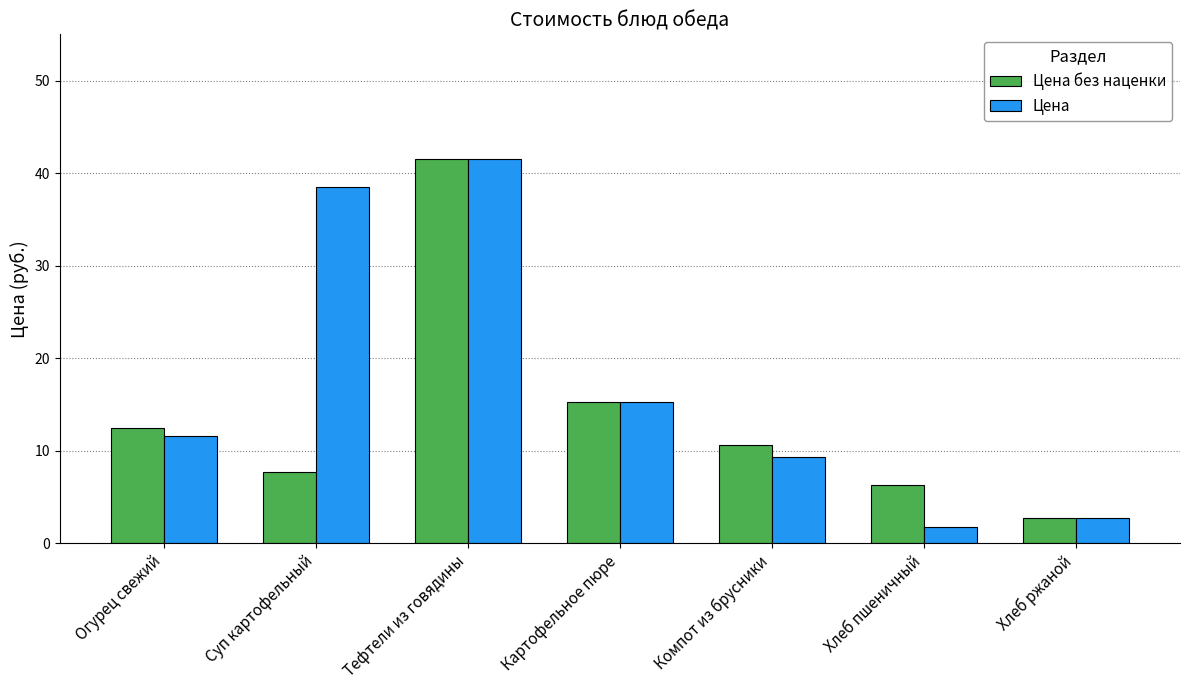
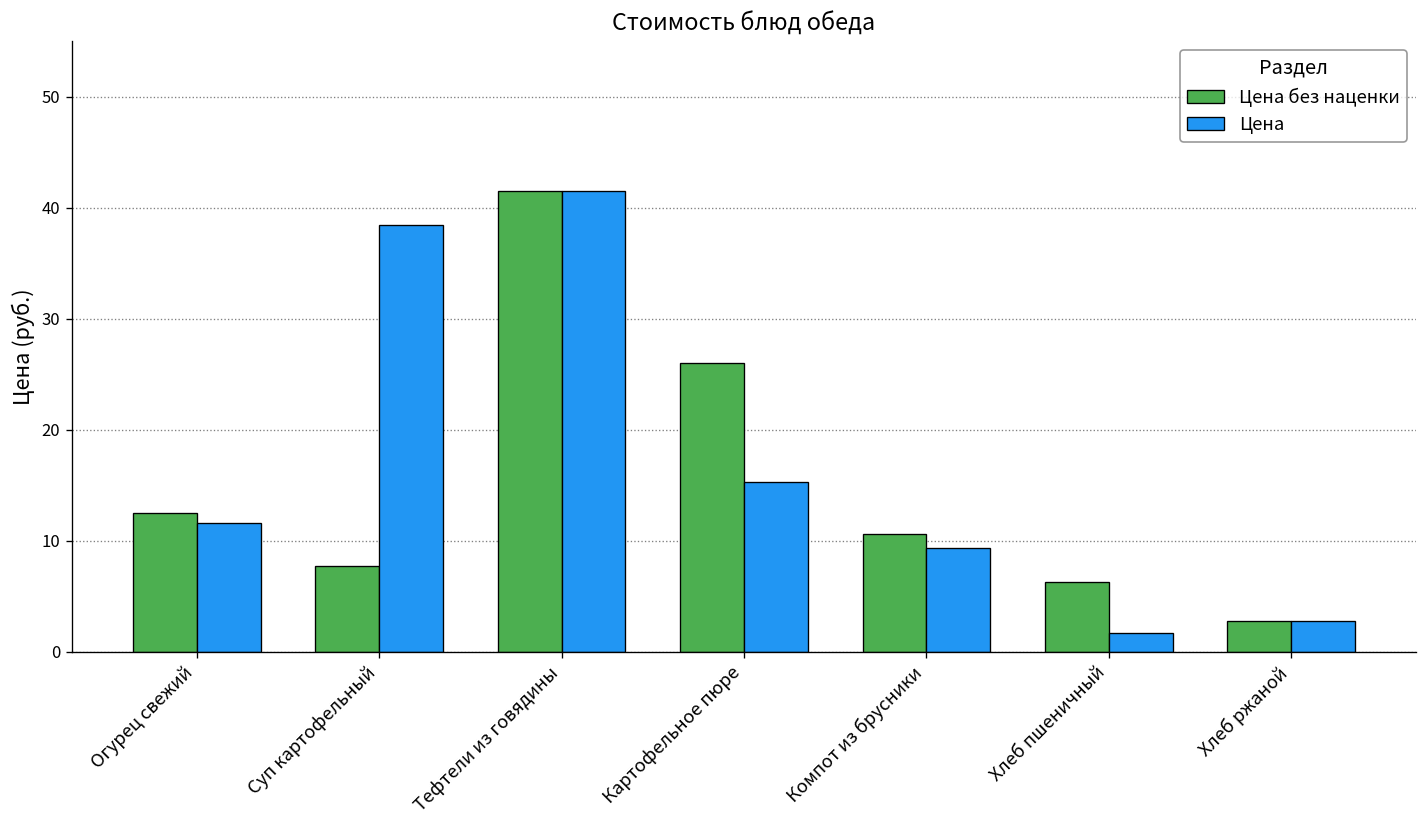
  {
    "Цена без наценки": {
      "Огурец свежий": 13,
      "Суп картофельный": 8,
      "Тефтели из говядины": 41,
-     "Картофельное пюре": 15,
+     "Картофельное пюре": 26,
      "Компот из брусники": 11,
      "Хлеб пшеничный": 6,
      "Хлеб ржаной": 3
    },
    "Цена": {
      "Огурец свежий": 12,
      "Суп картофельный": 38,
      "Тефтели из говядины": 41,
      "Картофельное пюре": 15,
      "Компот из брусники": 9,
      "Хлеб пшеничный": 2,
      "Хлеб ржаной": 3
    }
  }
